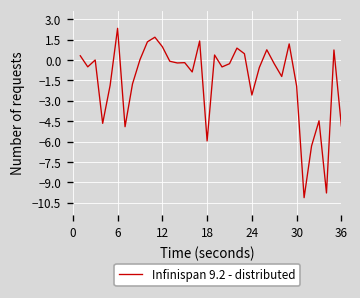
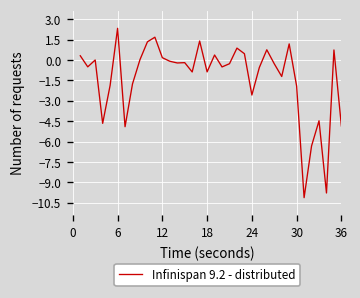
  {
    "6": 2.3,
-   "12": 1.0,
-   "18": -6.0,
+   "12": 0.2,
+   "18": -0.9,
    "24": -2.6,
    "30": -1.9,
    "36": -4.9
  }
